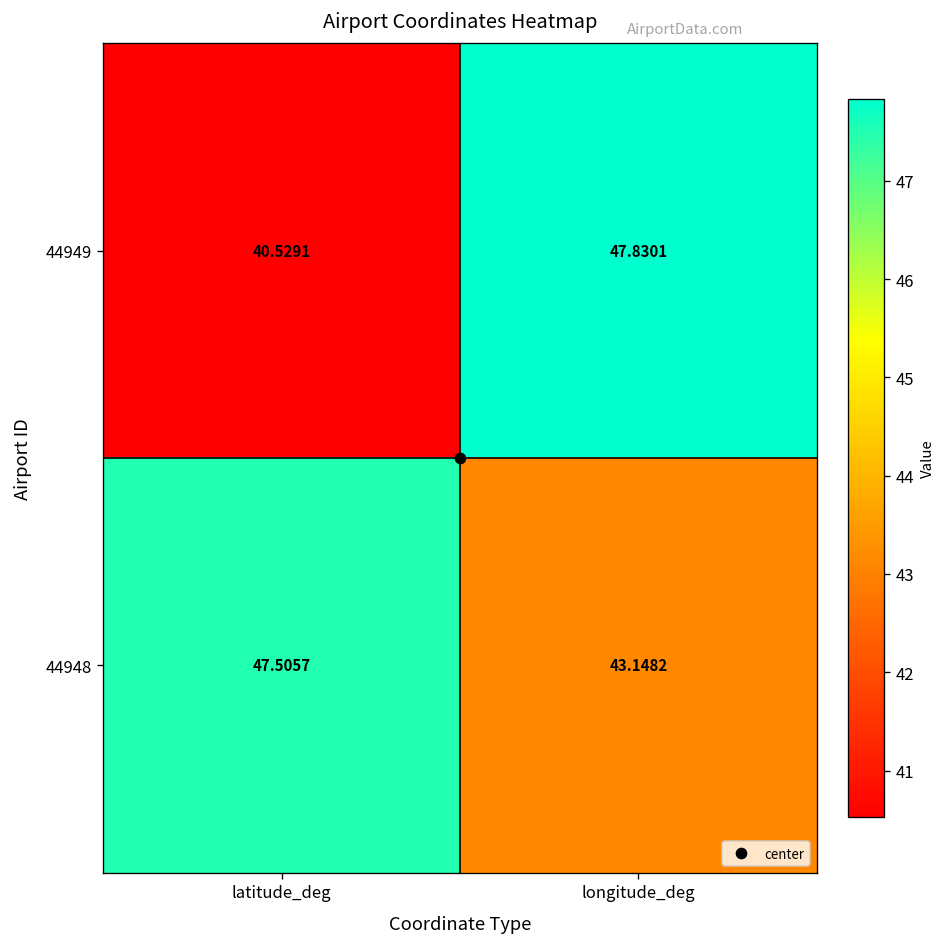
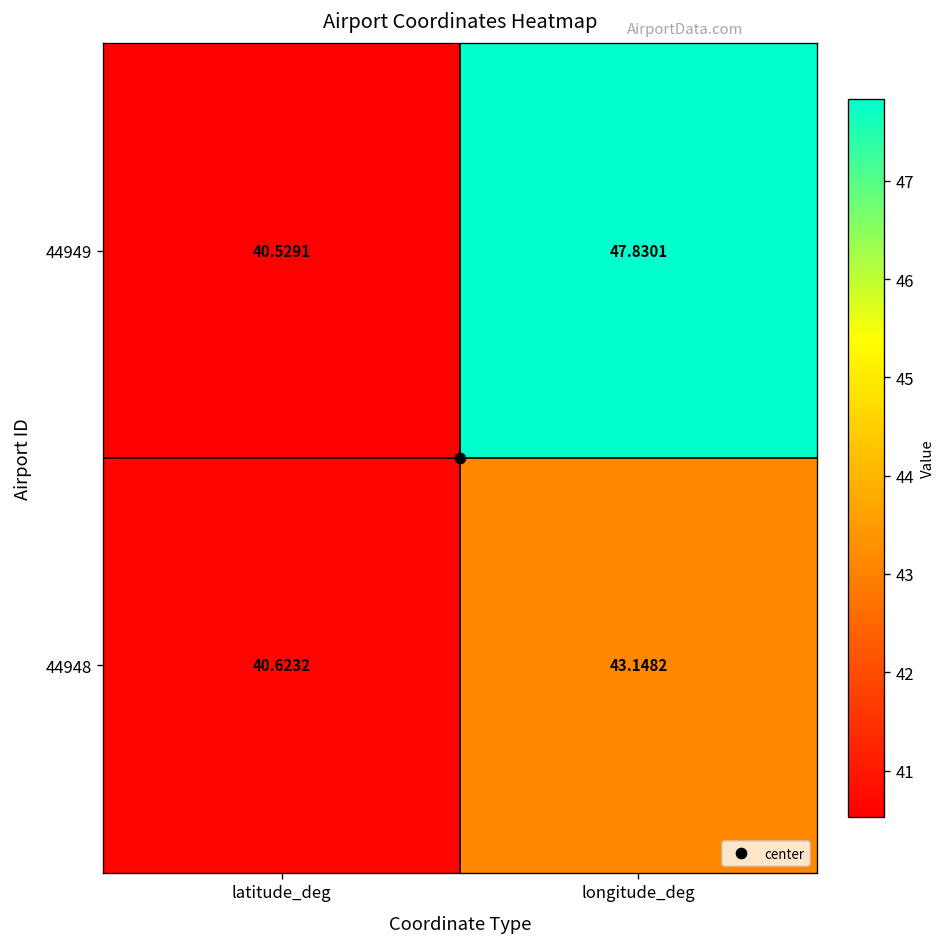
  {
    "44949": {
      "latitude_deg": 40.5291,
      "longitude_deg": 47.8301
    },
    "44948": {
-     "latitude_deg": 47.5057,
+     "latitude_deg": 40.6232,
      "longitude_deg": 43.1482
    }
  }
